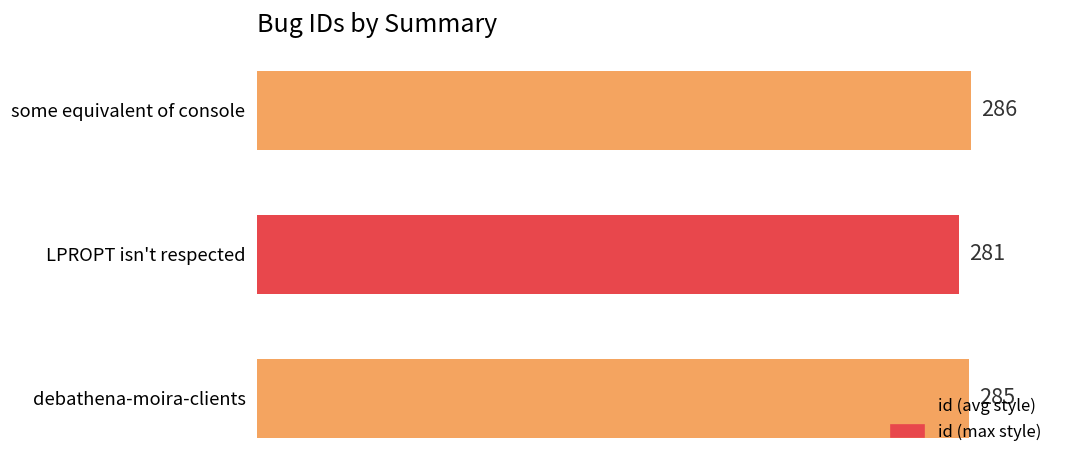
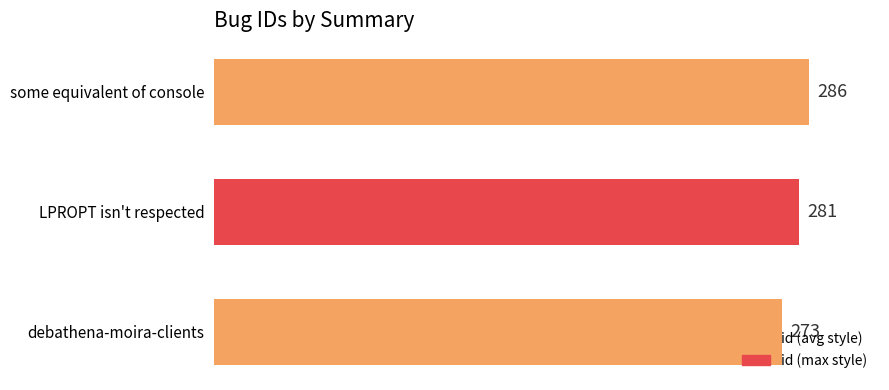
  {
    "some equivalent of console": 286,
    "LPROPT isn't respected": 281,
-   "debathena-moira-clients": 285
+   "debathena-moira-clients": 273
  }
